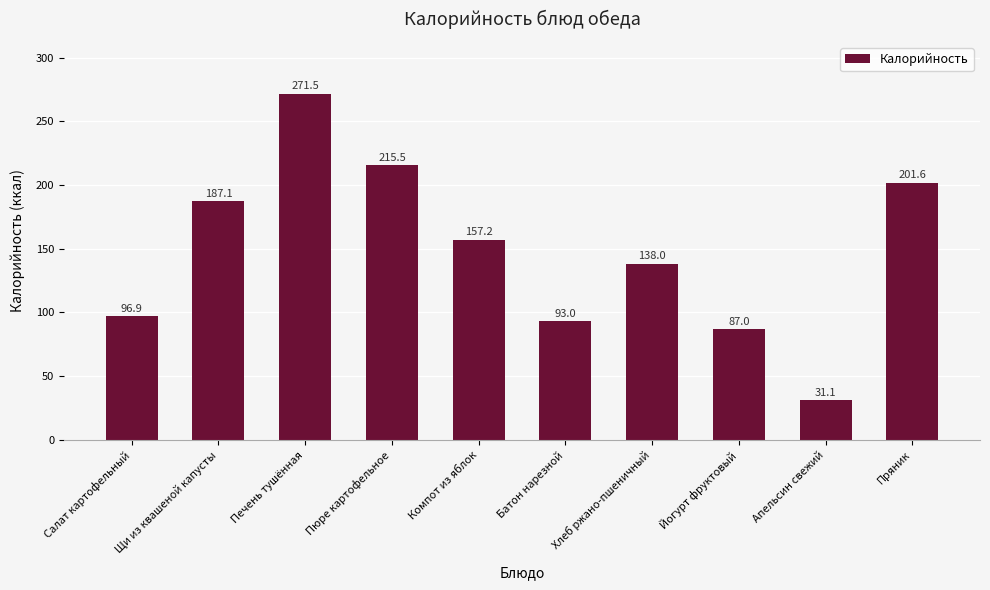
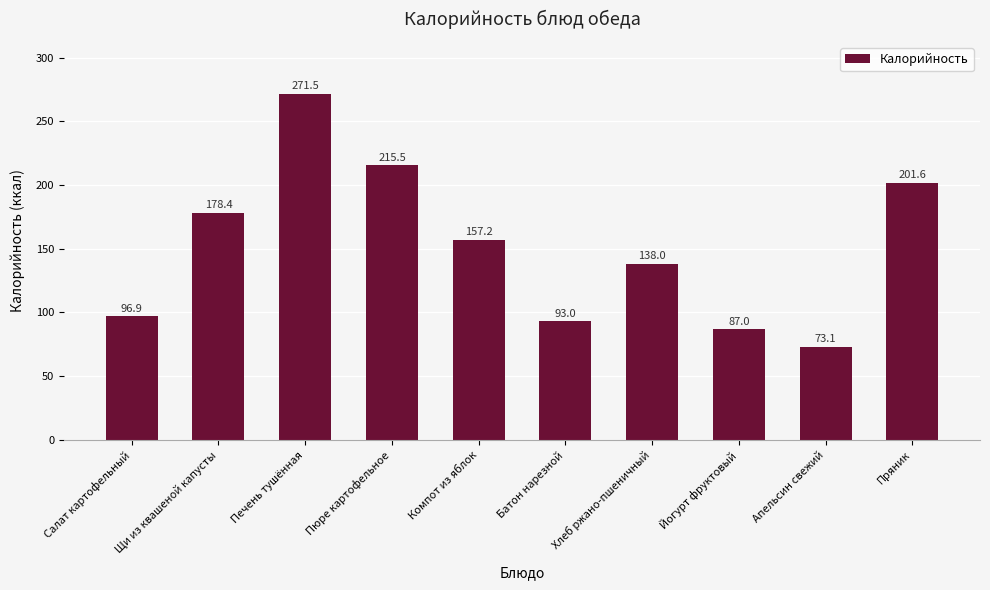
  {
    "Салат картофельный": 96.9,
-   "Щи из квашеной капусты": 187.1,
+   "Щи из квашеной капусты": 178.4,
    "Печень тушённая": 271.5,
    "Пюре картофельное": 215.5,
    "Компот из яблок": 157.2,
    "Батон нарезной": 93.0,
    "Хлеб ржано-пшеничный": 138.0,
    "Йогурт фруктовый": 87.0,
-   "Апельсин свежий": 31.1,
+   "Апельсин свежий": 73.1,
    "Пряник": 201.6
  }
